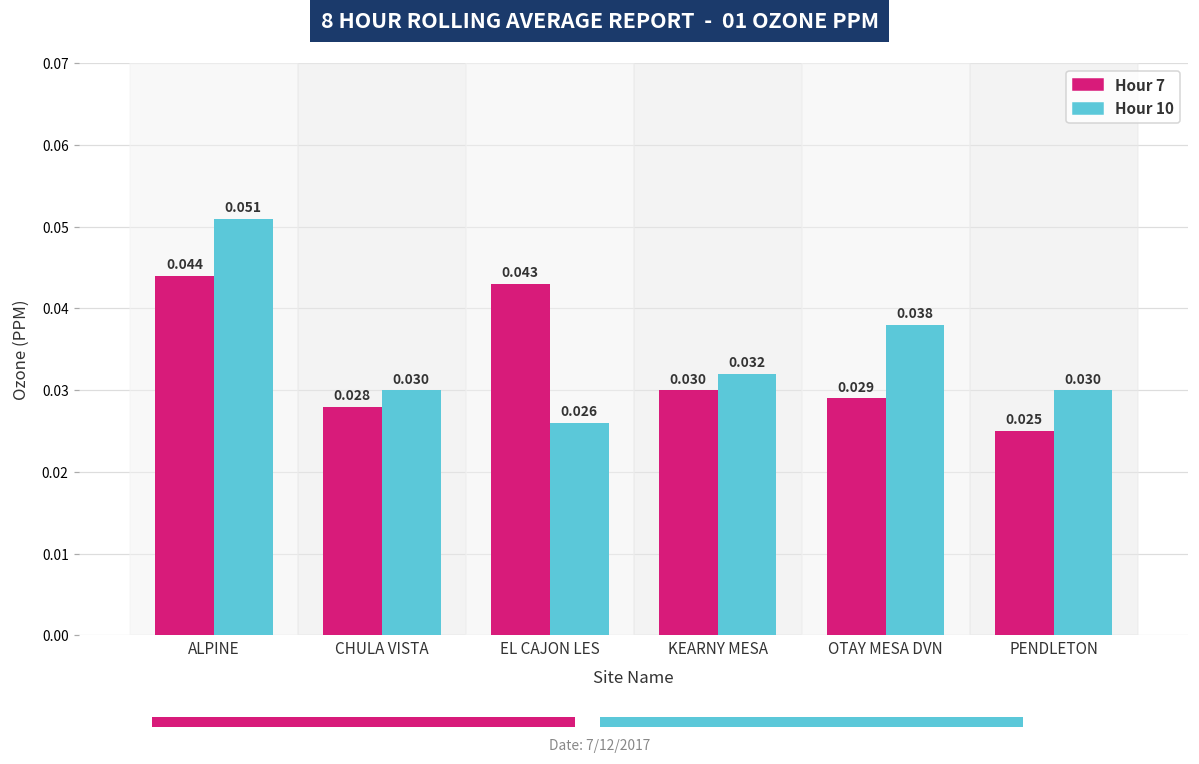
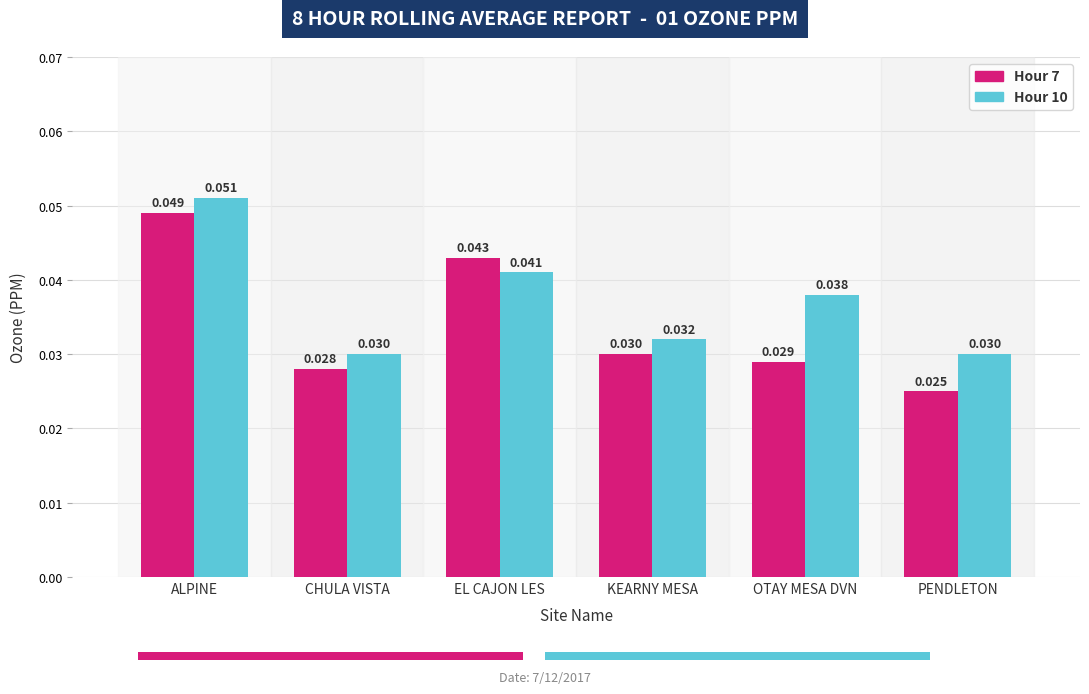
  {
    "Hour 7": {
-     "ALPINE": 0.044,
+     "ALPINE": 0.049,
      "CHULA VISTA": 0.028,
      "EL CAJON LES": 0.043,
      "KEARNY MESA": 0.030,
      "OTAY MESA DVN": 0.029,
      "PENDLETON": 0.025
    },
    "Hour 10": {
      "ALPINE": 0.051,
      "CHULA VISTA": 0.030,
-     "EL CAJON LES": 0.026,
+     "EL CAJON LES": 0.041,
      "KEARNY MESA": 0.032,
      "OTAY MESA DVN": 0.038,
      "PENDLETON": 0.030
    }
  }
